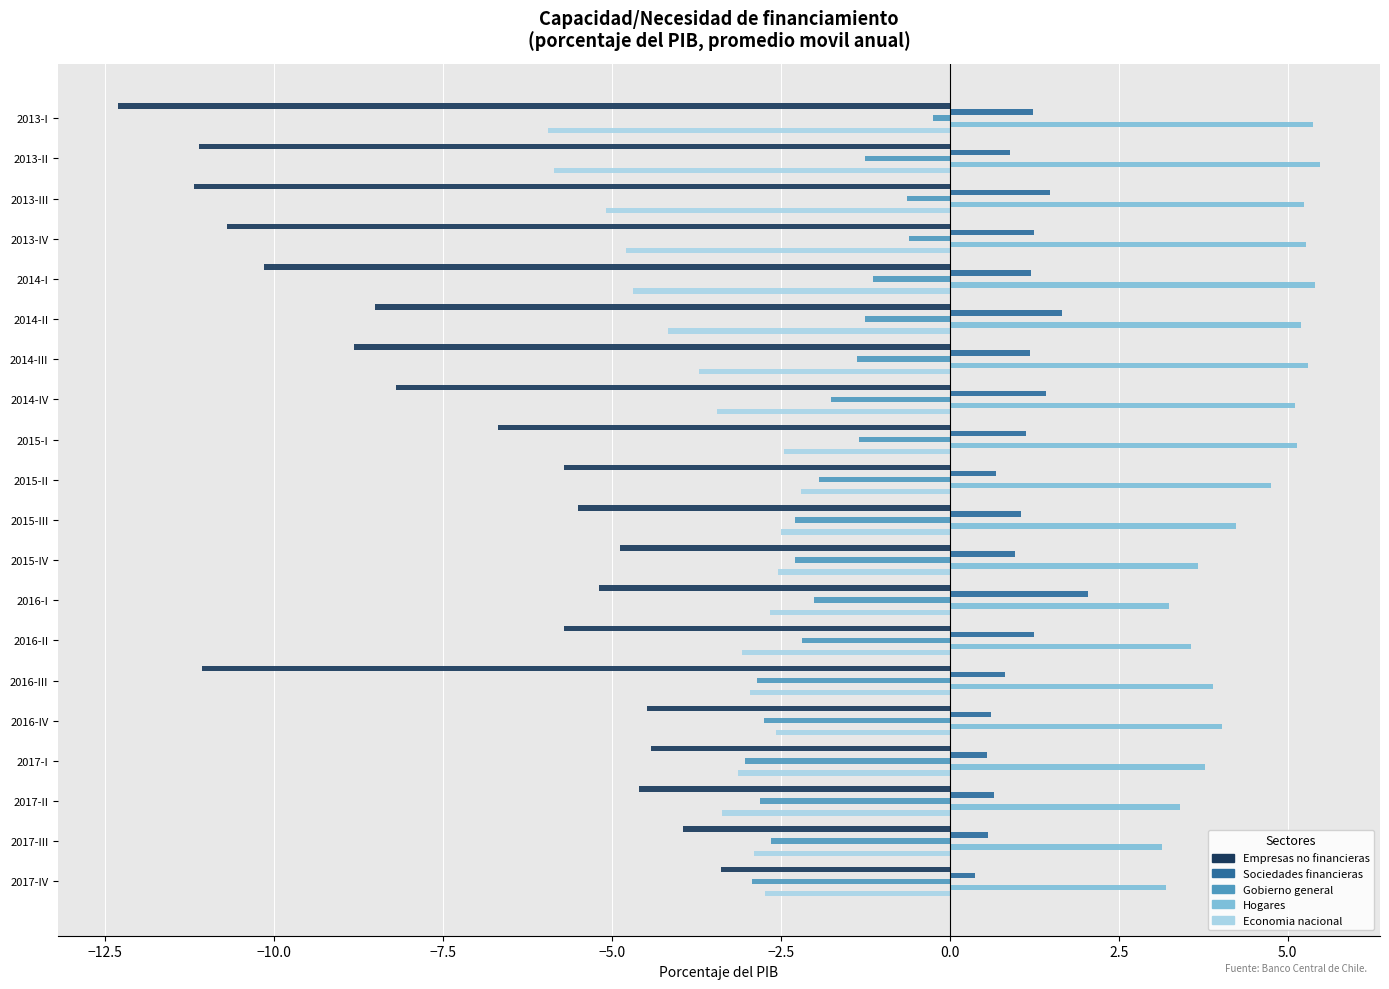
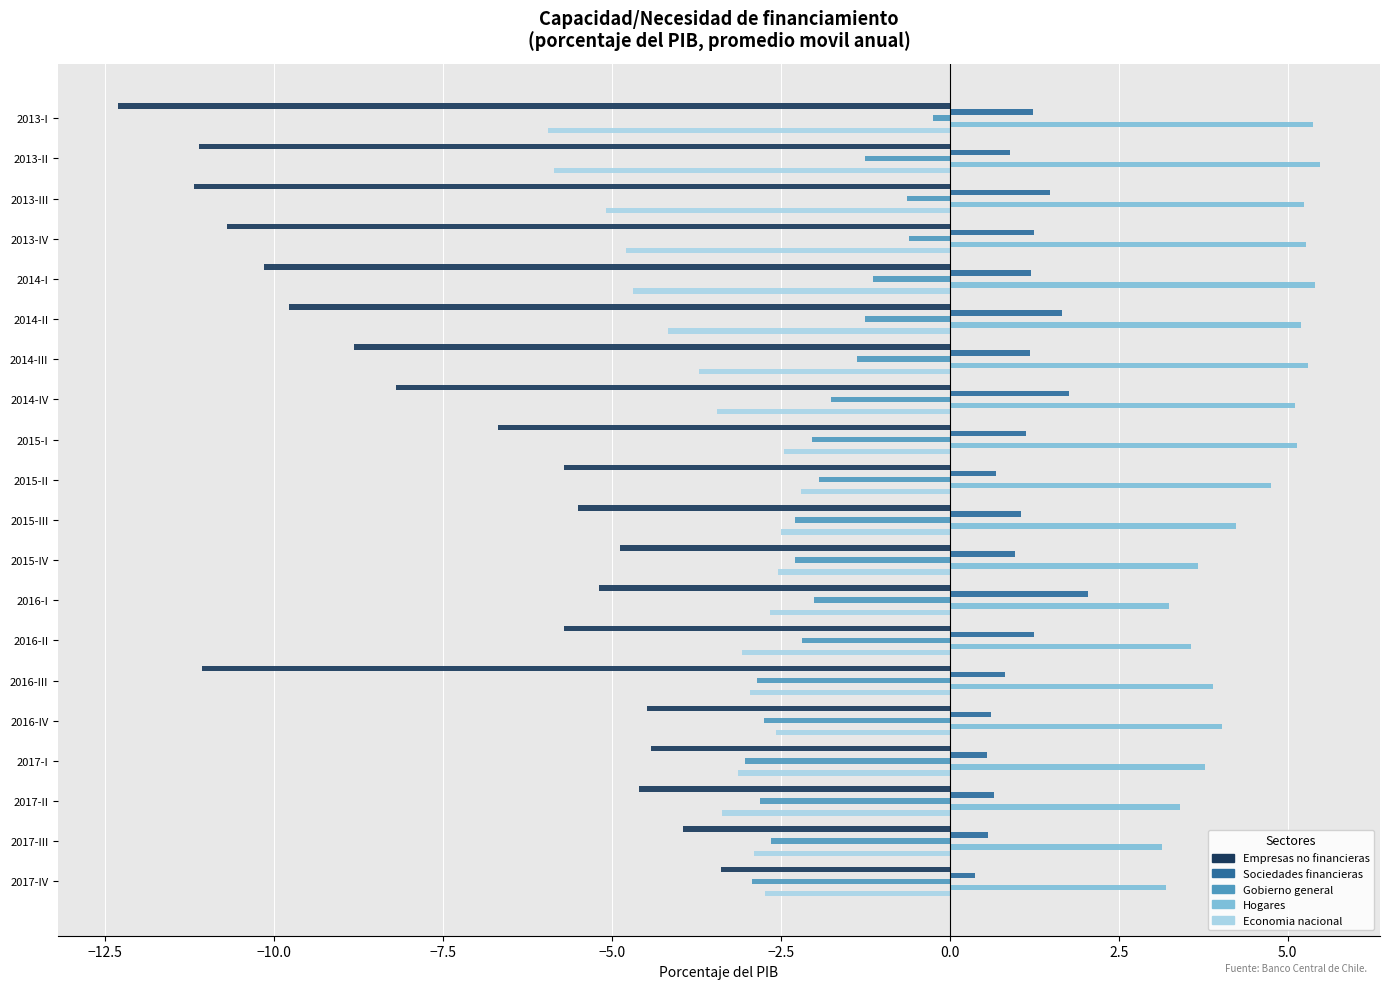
  {
    "Empresas no financieras": {
      "2013-I": -12.3,
      "2013-II": -11.1,
      "2013-III": -11.2,
      "2013-IV": -10.7,
      "2014-I": -10.2,
-     "2014-II": -8.5,
+     "2014-II": -9.8,
      "2014-III": -8.8,
      "2014-IV": -8.2,
      "2015-I": -6.7,
      "2015-II": -5.7,
      "2015-III": -5.5,
      "2015-IV": -4.9,
      "2016-I": -5.2,
      "2016-II": -5.7,
      "2016-III": -11.1,
      "2016-IV": -4.5,
      "2017-I": -4.4,
      "2017-II": -4.6,
      "2017-III": -4.0,
      "2017-IV": -3.4
    },
    "Sociedades financieras": {
      "2013-I": 1.2,
      "2013-II": 0.9,
      "2013-III": 1.5,
      "2013-IV": 1.2,
      "2014-I": 1.2,
      "2014-II": 1.7,
      "2014-III": 1.2,
-     "2014-IV": 1.4,
+     "2014-IV": 1.8,
      "2015-I": 1.1,
      "2015-II": 0.7,
      "2015-III": 1.1,
      "2015-IV": 1.0,
      "2016-I": 2.1,
      "2016-II": 1.3,
      "2016-III": 0.8,
      "2016-IV": 0.6,
      "2017-I": 0.5,
      "2017-II": 0.7,
      "2017-III": 0.6,
      "2017-IV": 0.4
    },
    "Gobierno general": {
      "2013-I": -0.2,
      "2013-II": -1.3,
      "2013-III": -0.6,
      "2013-IV": -0.6,
      "2014-I": -1.1,
      "2014-II": -1.3,
      "2014-III": -1.4,
      "2014-IV": -1.8,
-     "2015-I": -1.3,
+     "2015-I": -2.0,
      "2015-II": -1.9,
      "2015-III": -2.3,
      "2015-IV": -2.3,
      "2016-I": -2.0,
      "2016-II": -2.2,
      "2016-III": -2.9,
      "2016-IV": -2.7,
      "2017-I": -3.0,
      "2017-II": -2.8,
      "2017-III": -2.7,
      "2017-IV": -2.9
    }
  }
